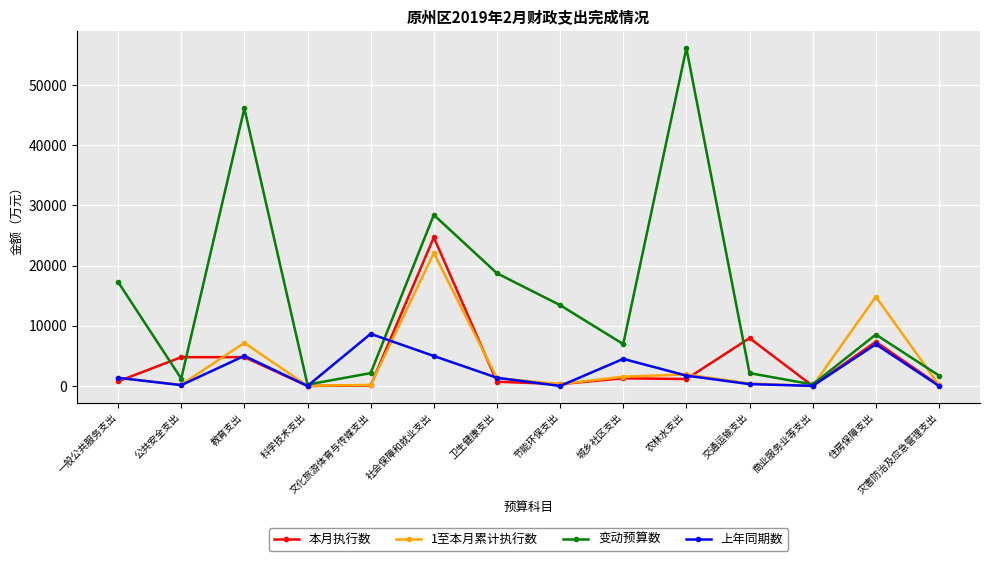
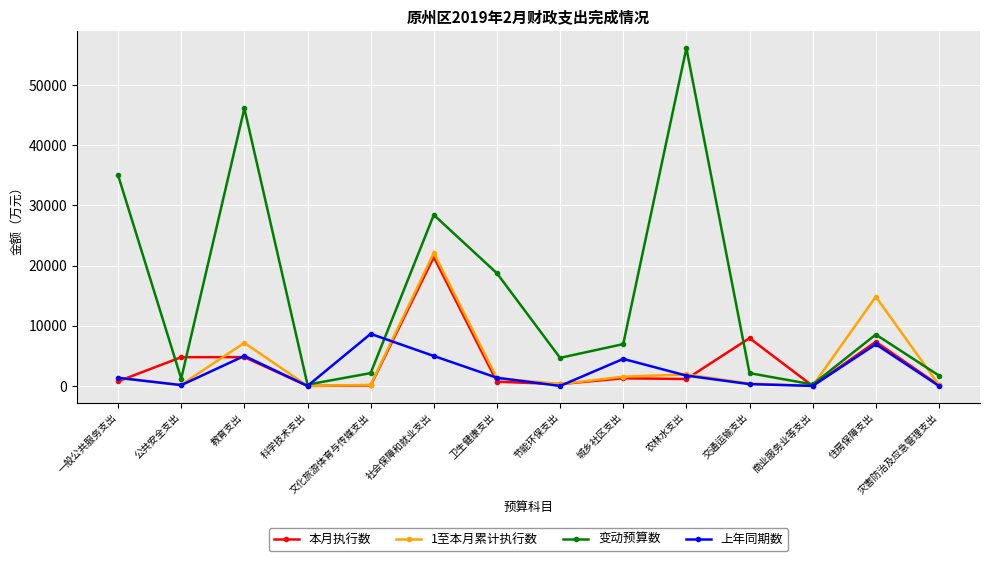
  {
    "本月执行数": {
      "一般公共服务支出": 1000,
      "公共安全支出": 5000,
-     "社会保障和就业支出": 25000,
+     "社会保障和就业支出": 21000,
      "卫生健康支出": 1000,
      "农林水支出": 1000,
      "交通运输支出": 8000
    },
    "1至本月累计执行数": {
      "教育支出": 7000,
      "社会保障和就业支出": 22000,
      "住房保障支出": 15000
    },
    "变动预算数": {
-     "一般公共服务支出": 17000,
+     "一般公共服务支出": 35000,
      "公共安全支出": 1000,
      "教育支出": 46000,
      "文化旅游体育与传媒支出": 2000,
      "社会保障和就业支出": 28000,
      "卫生健康支出": 19000,
-     "节能环保支出": 13000,
+     "节能环保支出": 5000,
      "城乡社区支出": 7000,
      "农林水支出": 56000,
      "交通运输支出": 2000,
      "住房保障支出": 9000,
      "灾害防治及应急管理支出": 2000
    },
    "上年同期数": {
      "文化旅游体育与传媒支出": 9000,
      "社会保障和就业支出": 5000,
      "城乡社区支出": 4000
    }
  }
